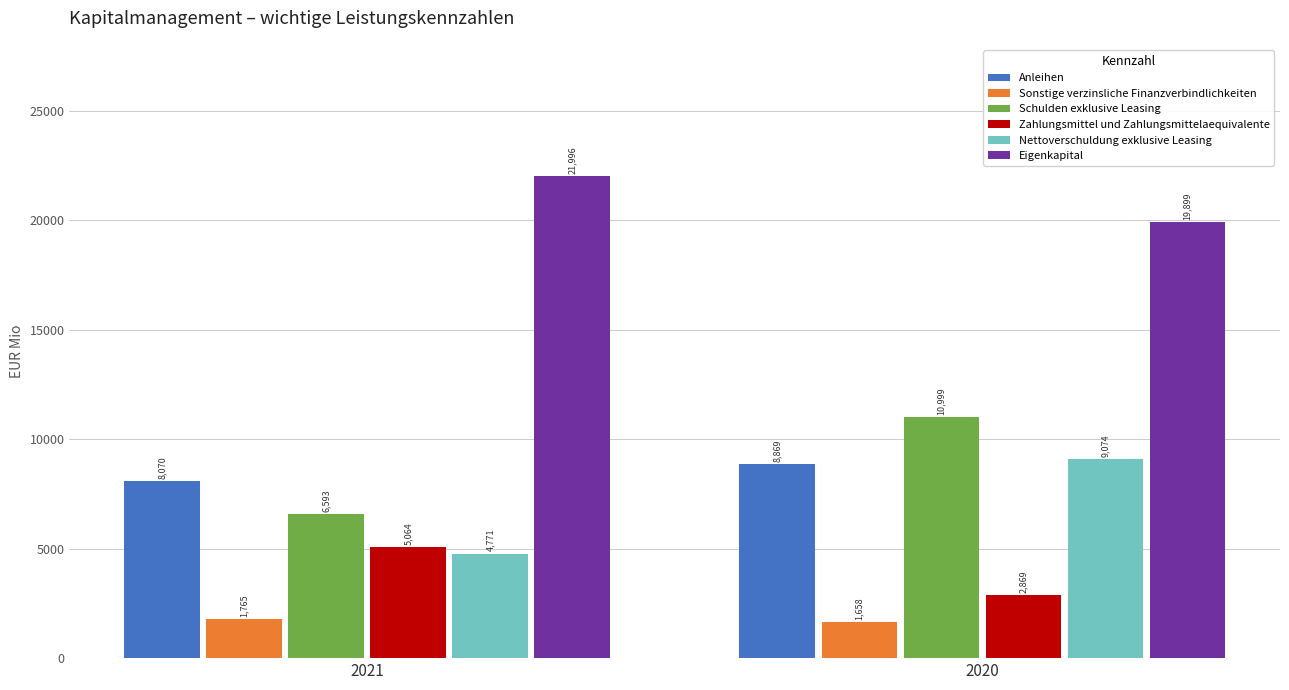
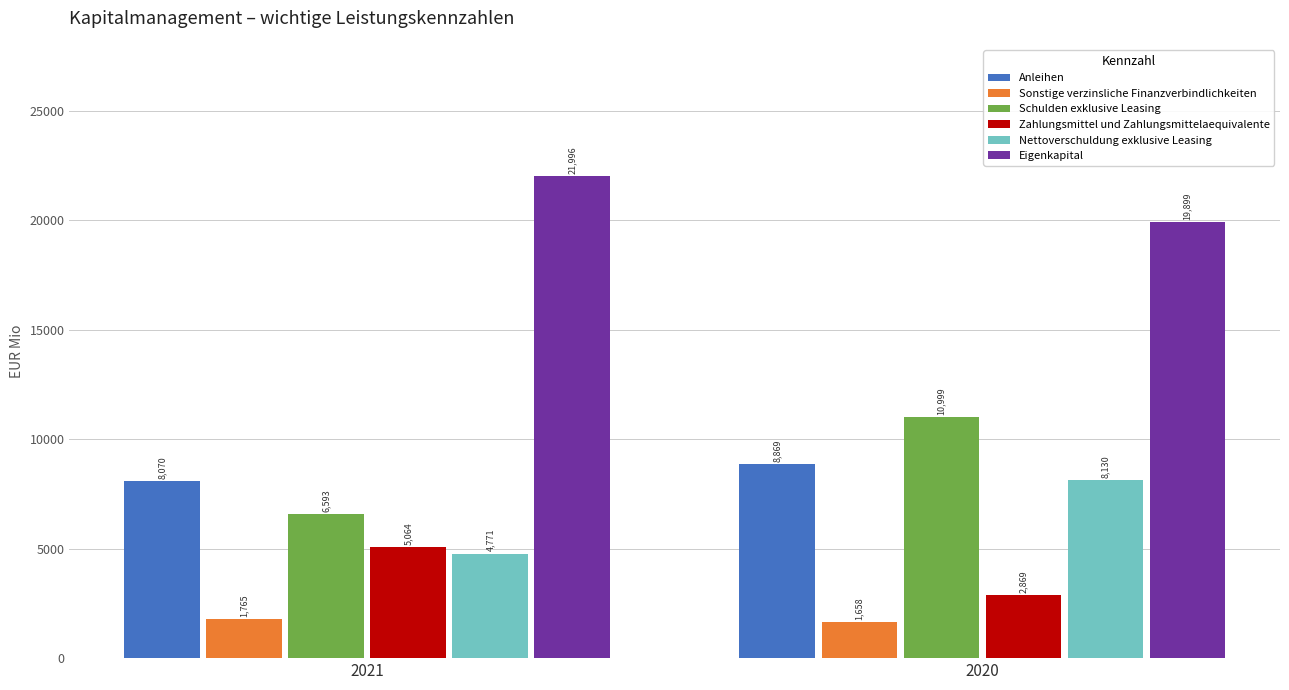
  {
    "Anleihen": {
      "2021": "8,070",
      "2020": "8,869"
    },
    "Sonstige verzinsliche Finanzverbindlichkeiten": {
      "2021": "1,765",
      "2020": "1,658"
    },
    "Schulden exklusive Leasing": {
      "2021": "6,593",
      "2020": "10,999"
    },
    "Zahlungsmittel und Zahlungsmittelaequivalente": {
      "2021": "5,064",
      "2020": "2,869"
    },
    "Nettoverschuldung exklusive Leasing": {
      "2021": "4,771",
-     "2020": "9,074"
+     "2020": "8,130"
    },
    "Eigenkapital": {
      "2021": "21,996",
      "2020": "19,899"
    }
  }
